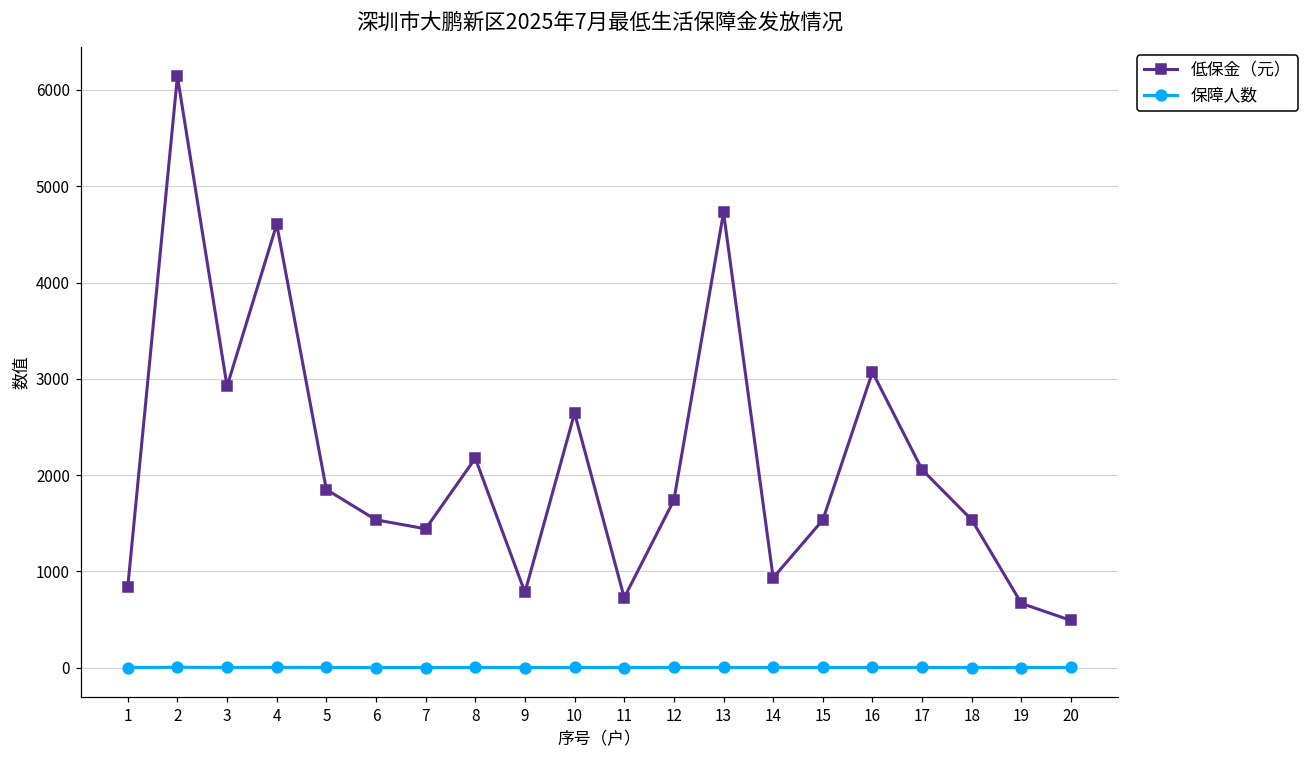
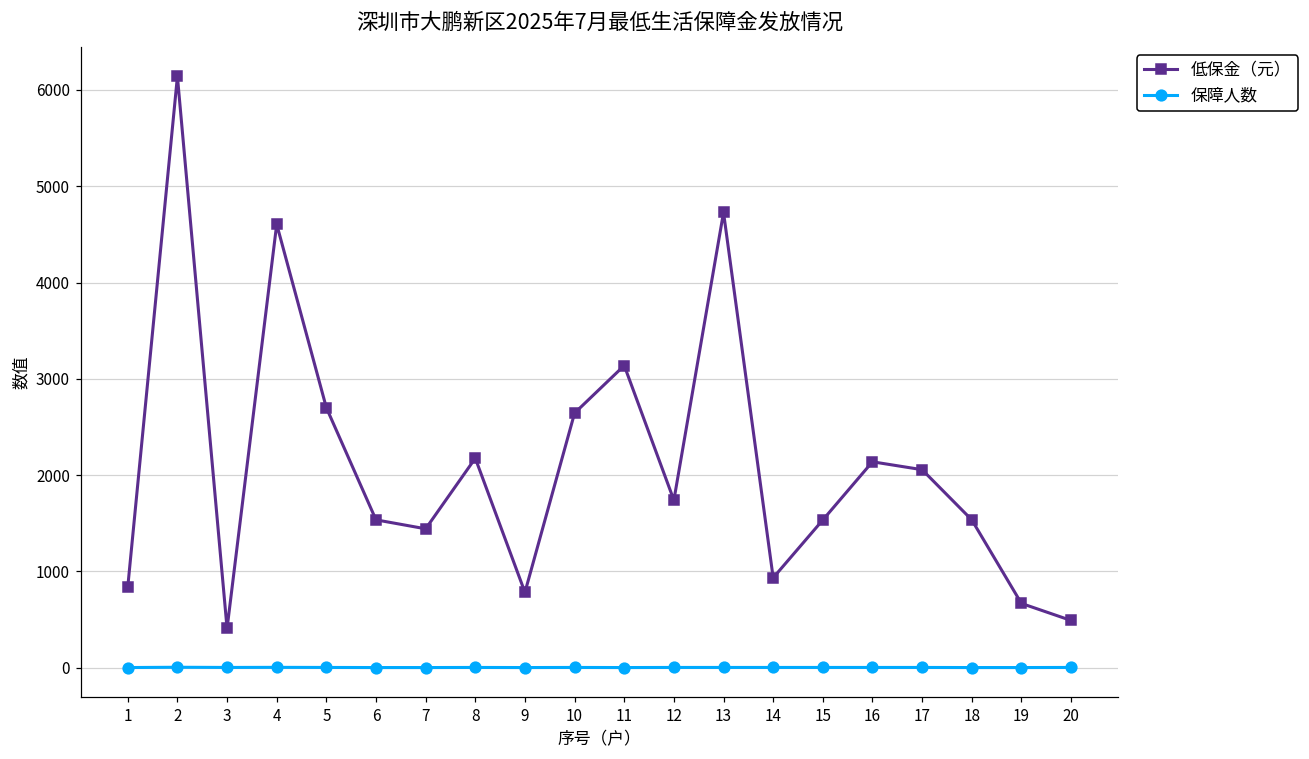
  {
    "低保金（元）": {
      "1": 800,
      "2": 6100,
-     "3": 2900,
+     "3": 400,
      "4": 4600,
-     "5": 1900,
+     "5": 2700,
      "6": 1500,
      "7": 1400,
      "8": 2200,
      "9": 800,
      "10": 2600,
-     "11": 700,
+     "11": 3100,
      "12": 1700,
      "13": 4700,
      "14": 900,
      "15": 1500,
-     "16": 3100,
+     "16": 2100,
      "17": 2100,
      "18": 1500,
      "19": 700,
      "20": 500
    },
    "保障人数": {
      "1": 0,
      "2": 0,
      "3": 0,
      "4": 0,
      "5": 0,
      "6": 0,
      "7": 0,
      "8": 0,
      "9": 0,
      "10": 0,
      "11": 0,
      "12": 0,
      "13": 0,
      "14": 0,
      "15": 0,
      "16": 0,
      "17": 0,
      "18": 0,
      "19": 0,
      "20": 0
    }
  }
